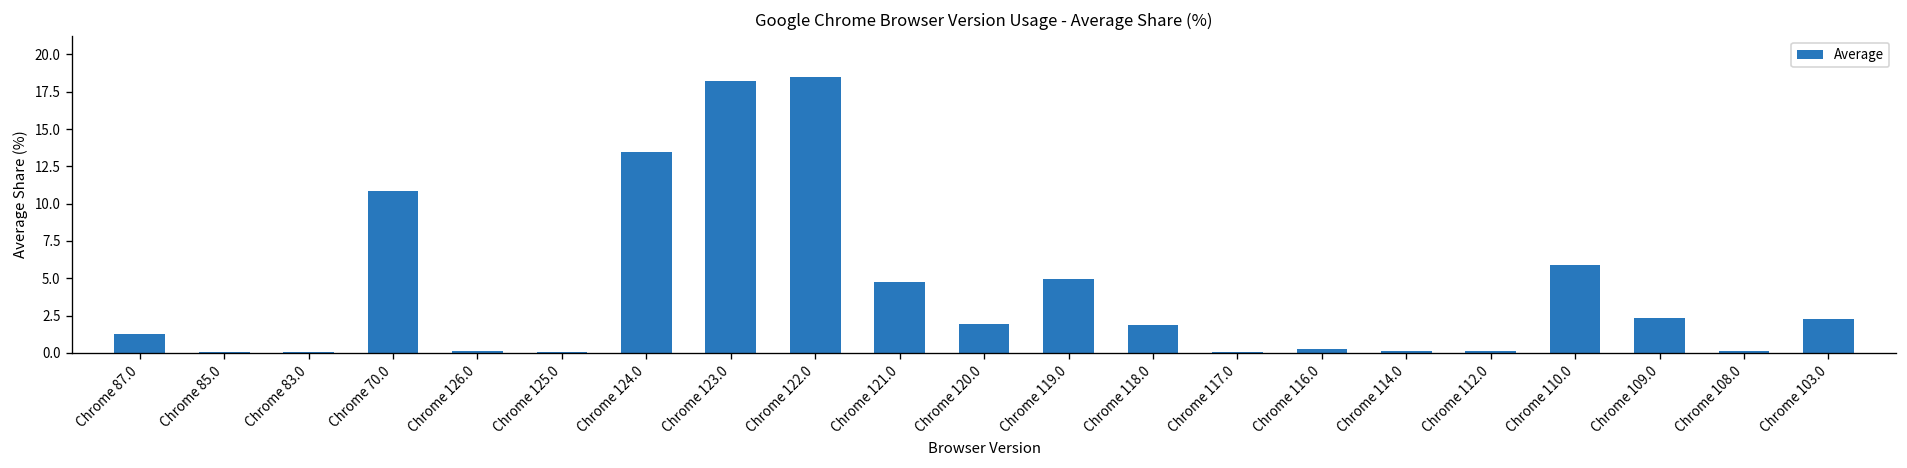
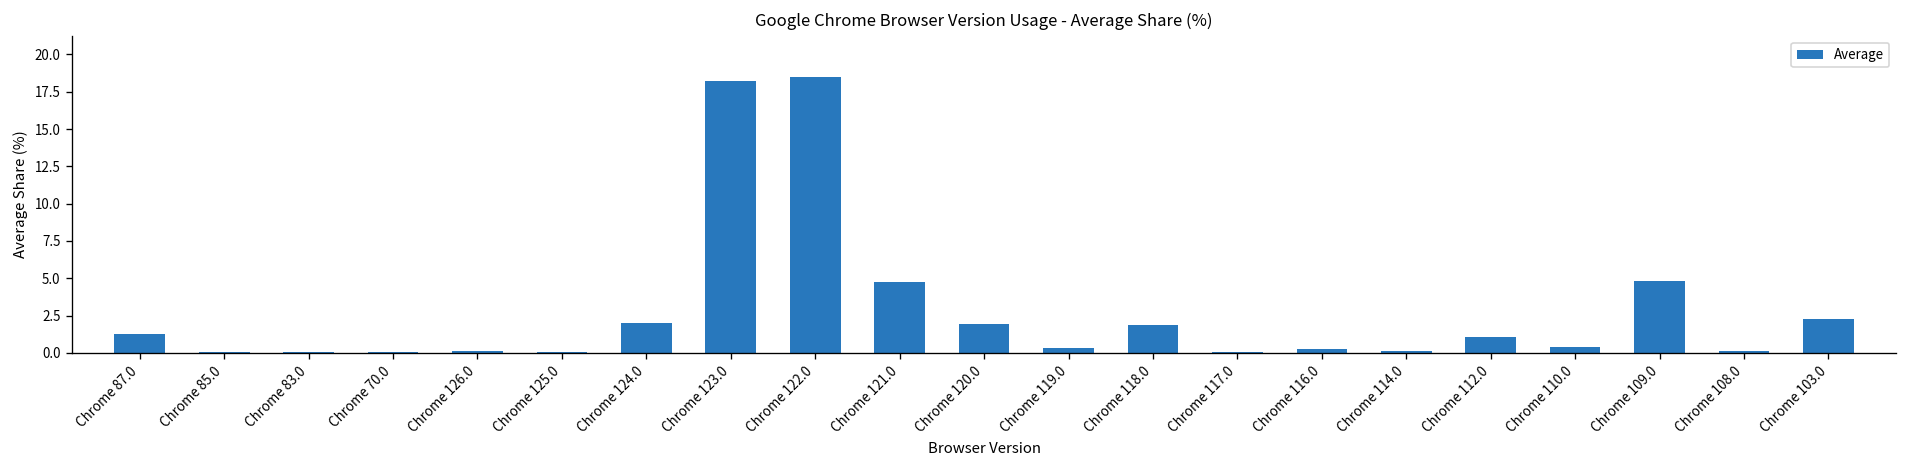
  {
    "Chrome 87.0": 1.2,
-   "Chrome 70.0": 10.8,
-   "Chrome 124.0": 13.5,
+   "Chrome 70.0": 0.1,
+   "Chrome 124.0": 2.0,
    "Chrome 123.0": 18.2,
    "Chrome 122.0": 18.5,
    "Chrome 121.0": 4.8,
    "Chrome 120.0": 1.9,
-   "Chrome 119.0": 4.9,
+   "Chrome 119.0": 0.3,
    "Chrome 118.0": 1.9,
    "Chrome 116.0": 0.3,
-   "Chrome 112.0": 0.1,
-   "Chrome 110.0": 5.9,
-   "Chrome 109.0": 2.4,
+   "Chrome 112.0": 1.1,
+   "Chrome 110.0": 0.4,
+   "Chrome 109.0": 4.8,
    "Chrome 103.0": 2.3
  }
